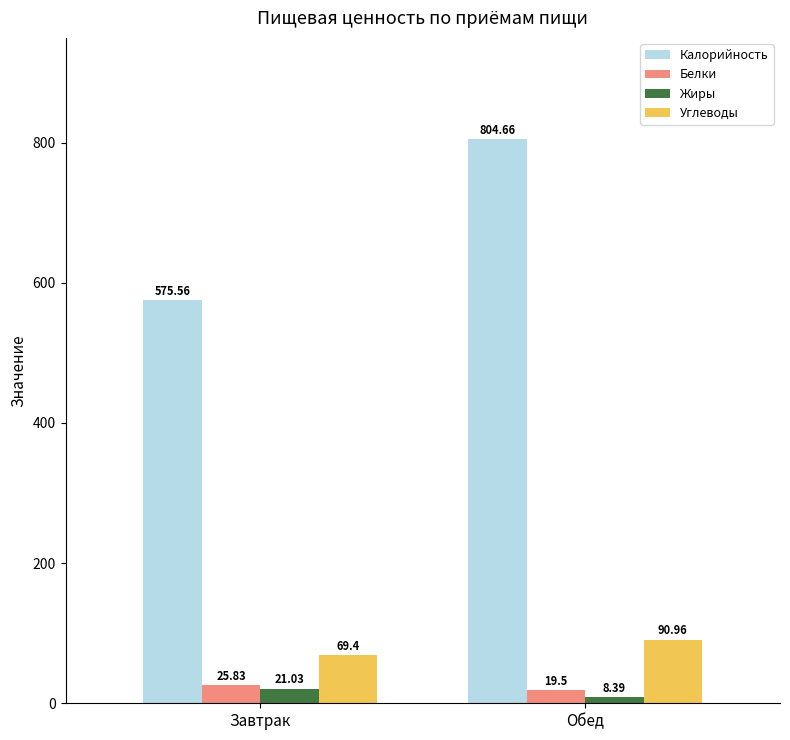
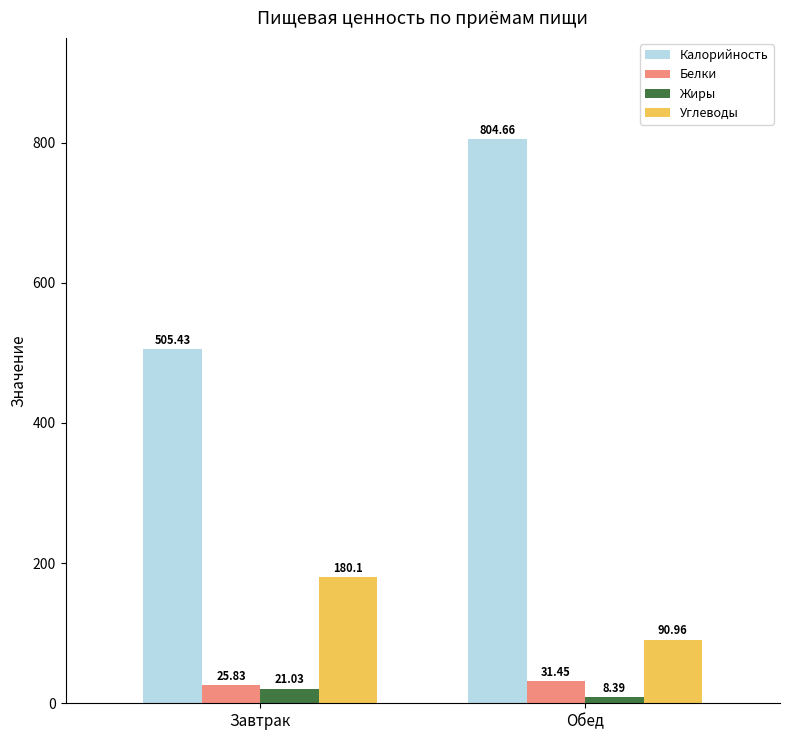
  {
    "Калорийность": {
-     "Завтрак": 575.56,
+     "Завтрак": 505.43,
      "Обед": 804.66
    },
    "Белки": {
      "Завтрак": 25.83,
-     "Обед": 19.5
+     "Обед": 31.45
    },
    "Жиры": {
      "Завтрак": 21.03,
      "Обед": 8.39
    },
    "Углеводы": {
-     "Завтрак": 69.4,
+     "Завтрак": 180.1,
      "Обед": 90.96
    }
  }
